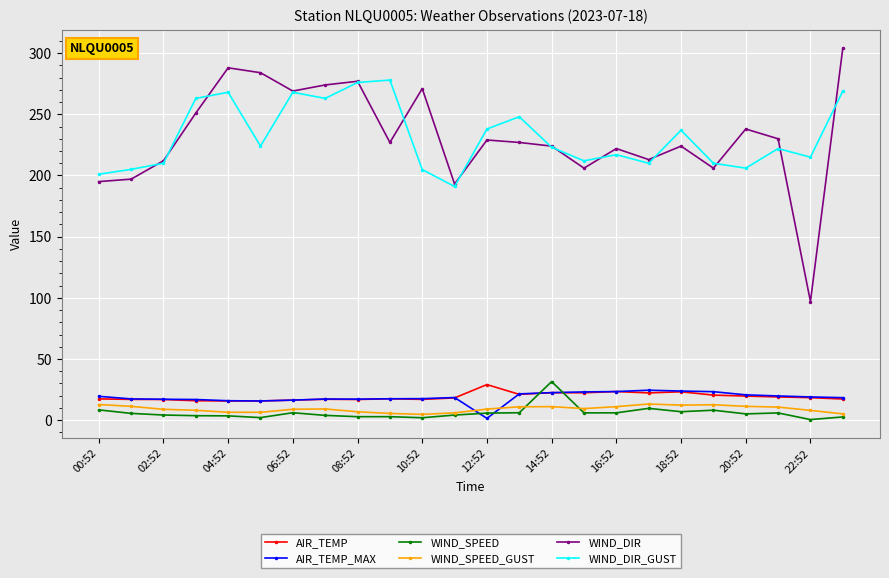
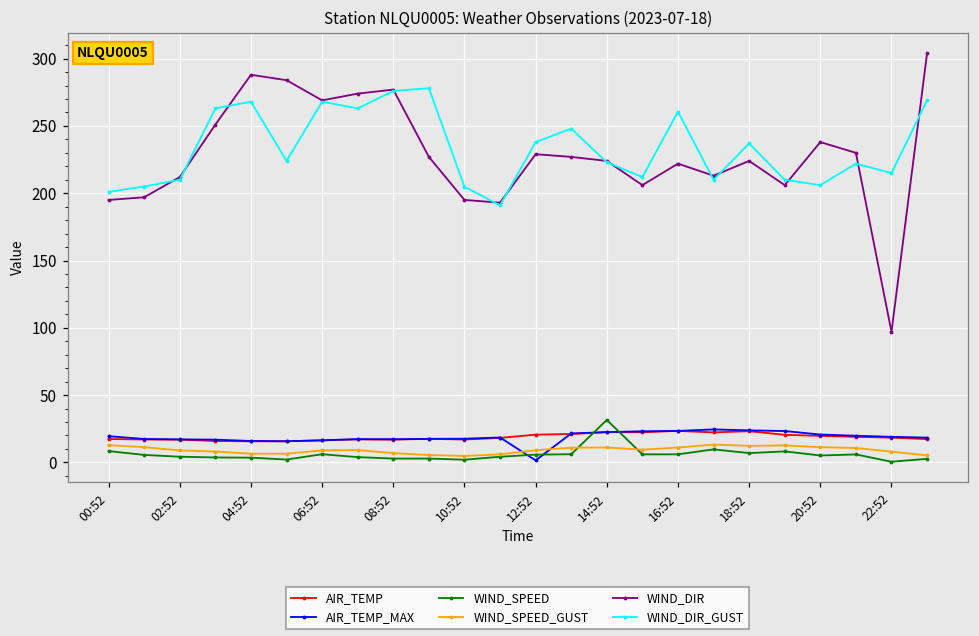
  {
    "AIR_TEMP": {
      "00:52": 17,
-     "12:52": 29
+     "12:52": 21
    },
    "AIR_TEMP_MAX": {
      "00:52": 20,
      "12:52": 2
    },
    "WIND_SPEED": {
      "00:52": 8,
      "02:52": 4,
      "04:52": 4,
      "06:52": 6,
      "08:52": 3,
      "10:52": 2,
      "12:52": 6,
      "14:52": 32,
      "16:52": 6,
      "18:52": 7,
      "20:52": 5,
      "22:52": 1
    },
    "WIND_SPEED_GUST": {
      "00:52": 13,
      "02:52": 9,
      "04:52": 6,
      "06:52": 9,
      "08:52": 7,
      "10:52": 5,
      "12:52": 9,
      "14:52": 11,
      "16:52": 11,
      "18:52": 12,
      "20:52": 11,
      "22:52": 8
    },
    "WIND_DIR": {
      "00:52": 195,
      "04:52": 288,
-     "10:52": 271,
+     "10:52": 195,
      "12:52": 229,
      "16:52": 222,
      "18:52": 224,
      "20:52": 238,
      "22:52": 97
    },
    "WIND_DIR_GUST": {
      "00:52": 201,
      "04:52": 268,
      "10:52": 205,
      "12:52": 238,
-     "16:52": 217,
+     "16:52": 261,
      "18:52": 237,
      "20:52": 206,
      "22:52": 215
    }
  }
